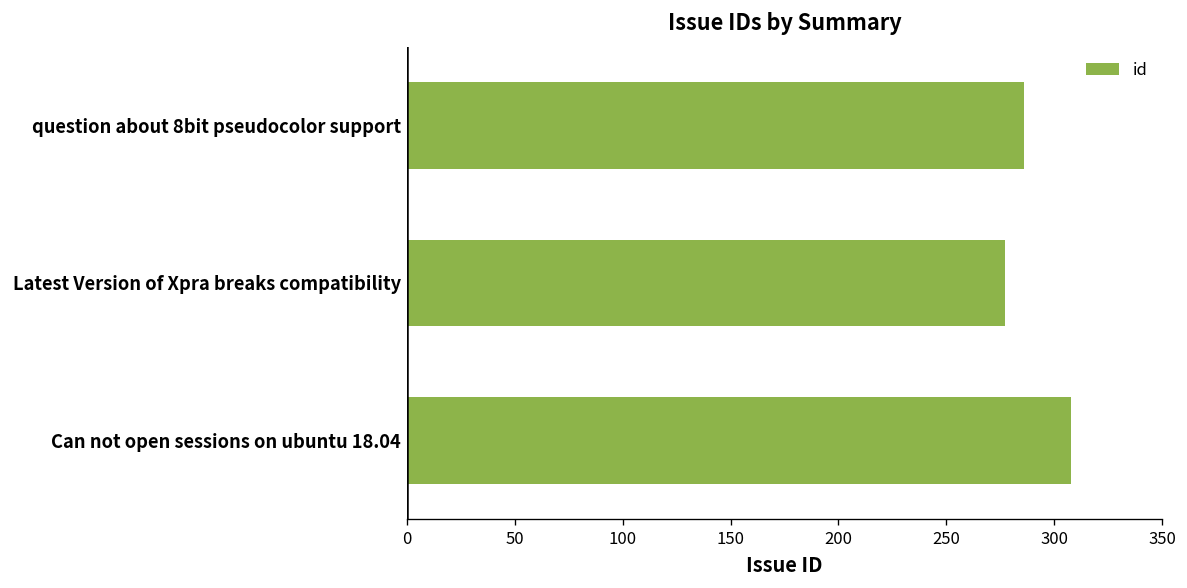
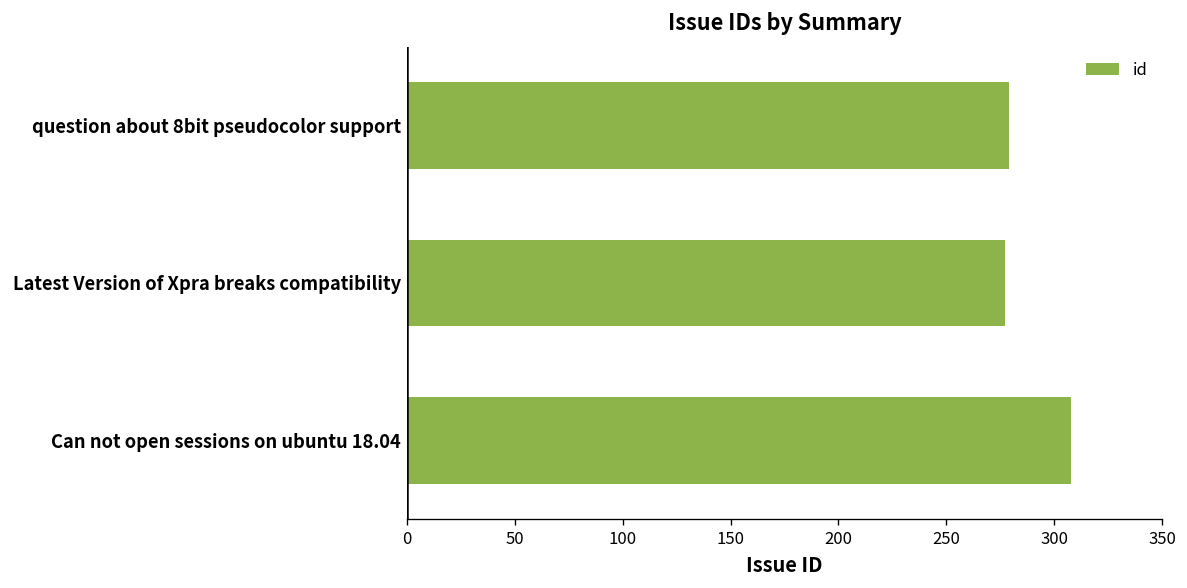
  {
-   "question about 8bit pseudocolor support": 286,
+   "question about 8bit pseudocolor support": 279,
    "Latest Version of Xpra breaks compatibility": 277,
    "Can not open sessions on ubuntu 18.04": 308
  }
